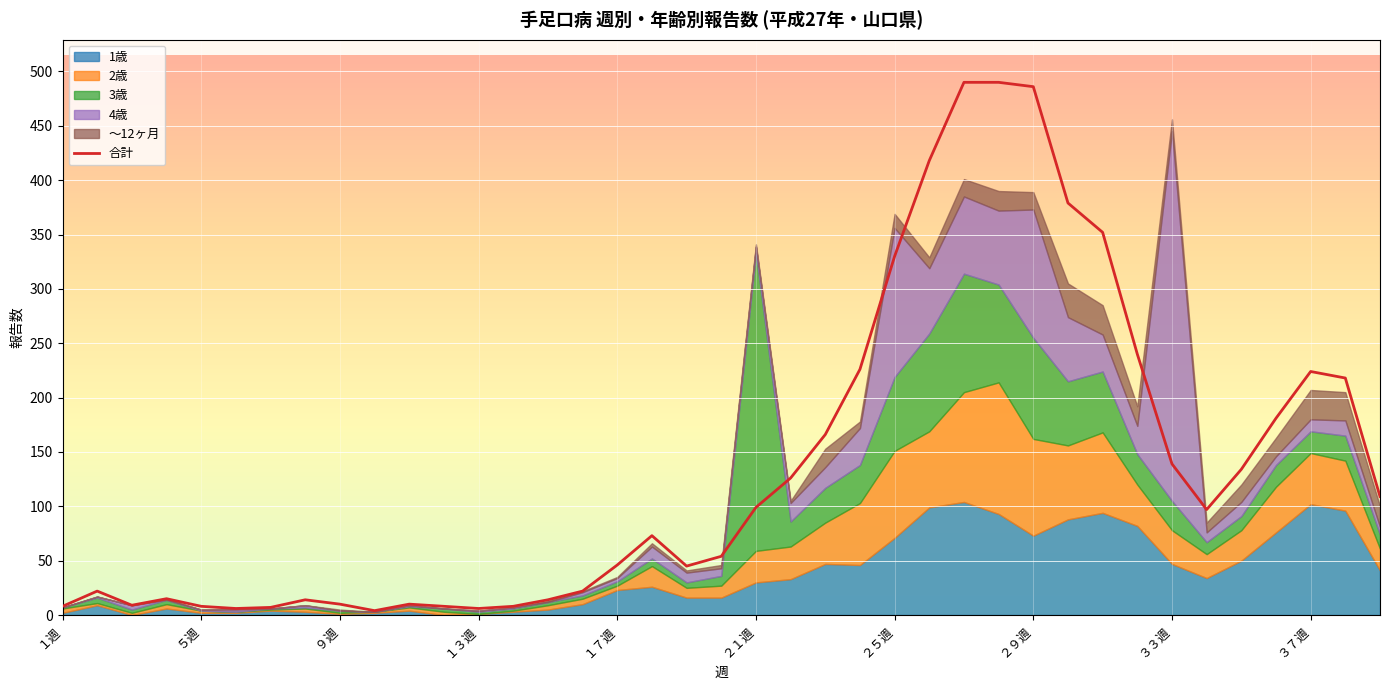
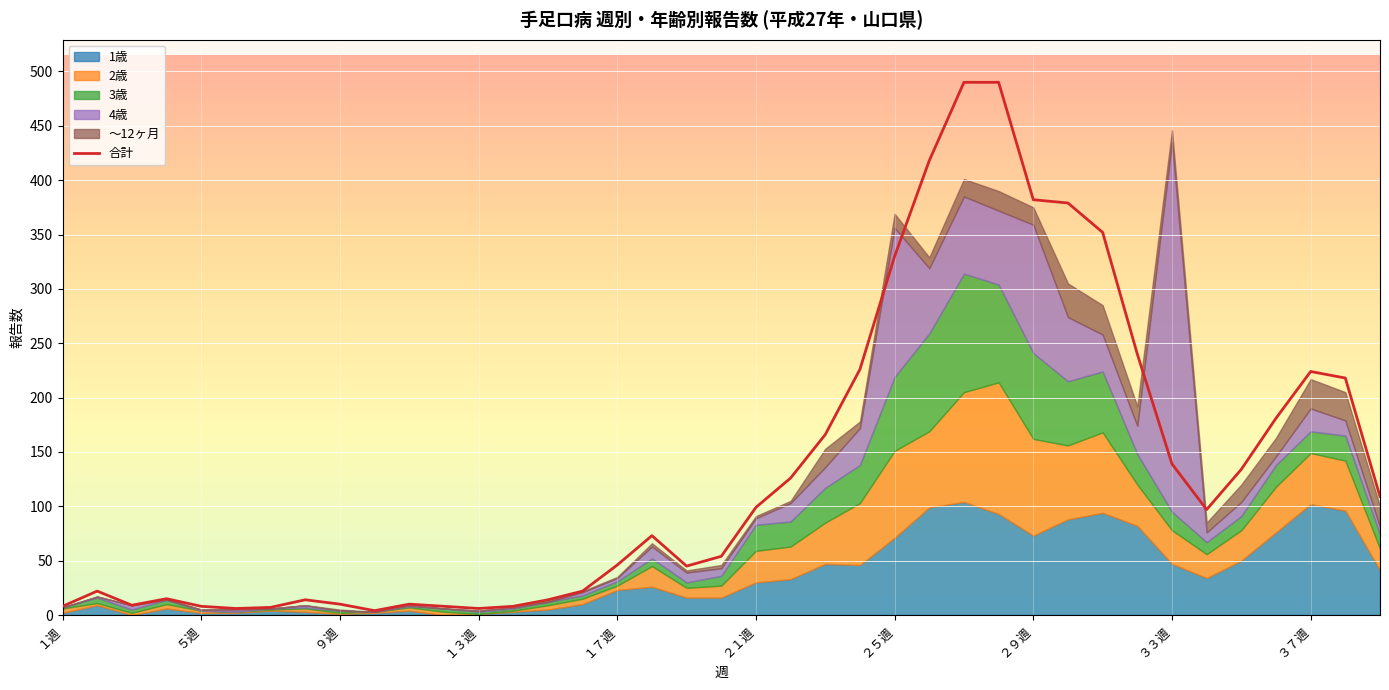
  {
    "合計": {
      "５週": 8,
      "９週": 10,
      "１７週": 46,
      "２１週": 99,
      "２５週": 330,
-     "２９週": 486,
+     "２９週": 382,
      "３３週": 139,
      "３７週": 224
    },
    "1歳": {
      "１７週": 23,
      "２１週": 30,
      "２５週": 71,
      "２９週": 73,
      "３３週": 47,
      "３７週": 102
    },
    "2歳": {
      "１７週": 4,
      "２１週": 29,
      "２５週": 80,
      "２９週": 89,
      "３３週": 31,
      "３７週": 47
    },
    "3歳": {
      "１７週": 4,
-     "２１週": 274,
+     "２１週": 24,
      "２５週": 68,
-     "２９週": 93,
-     "３３週": 27,
+     "２９週": 79,
+     "３３週": 17,
      "３７週": 20
    },
    "4歳": {
      "２５週": 137,
      "２９週": 118,
      "３３週": 340,
-     "３７週": 11
+     "３７週": 21
    },
    "～12ヶ月": {
      "２５週": 13,
      "２９週": 16,
      "３３週": 11,
      "３７週": 27
    }
  }
